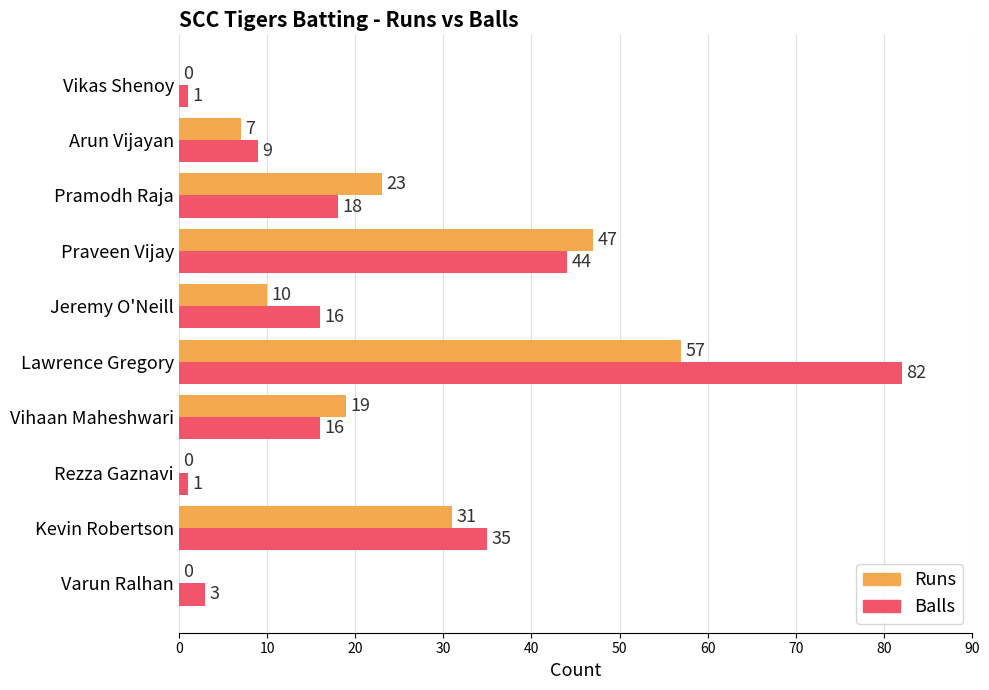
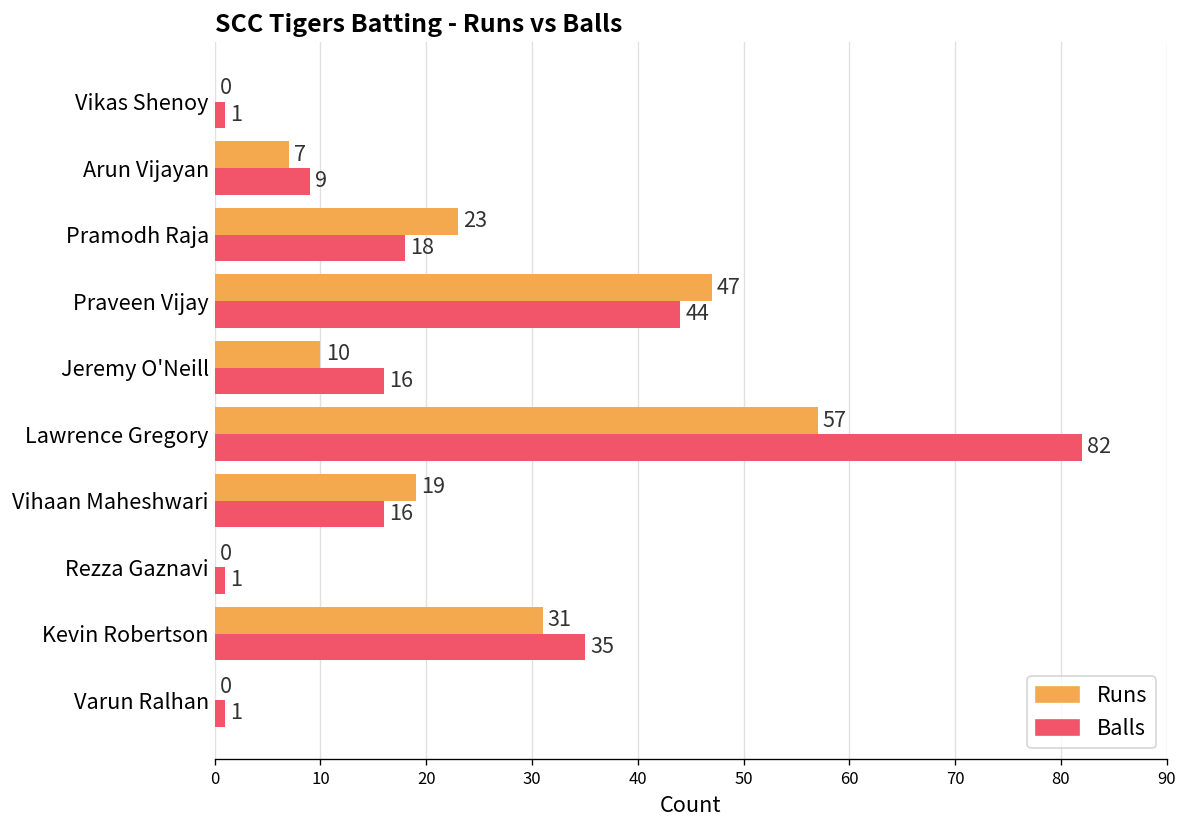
  {
    "Runs": {
      "Vikas Shenoy": 0,
      "Arun Vijayan": 7,
      "Pramodh Raja": 23,
      "Praveen Vijay": 47,
      "Jeremy O'Neill": 10,
      "Lawrence Gregory": 57,
      "Vihaan Maheshwari": 19,
      "Rezza Gaznavi": 0,
      "Kevin Robertson": 31,
      "Varun Ralhan": 0
    },
    "Balls": {
      "Vikas Shenoy": 1,
      "Arun Vijayan": 9,
      "Pramodh Raja": 18,
      "Praveen Vijay": 44,
      "Jeremy O'Neill": 16,
      "Lawrence Gregory": 82,
      "Vihaan Maheshwari": 16,
      "Rezza Gaznavi": 1,
      "Kevin Robertson": 35,
-     "Varun Ralhan": 3
+     "Varun Ralhan": 1
    }
  }
